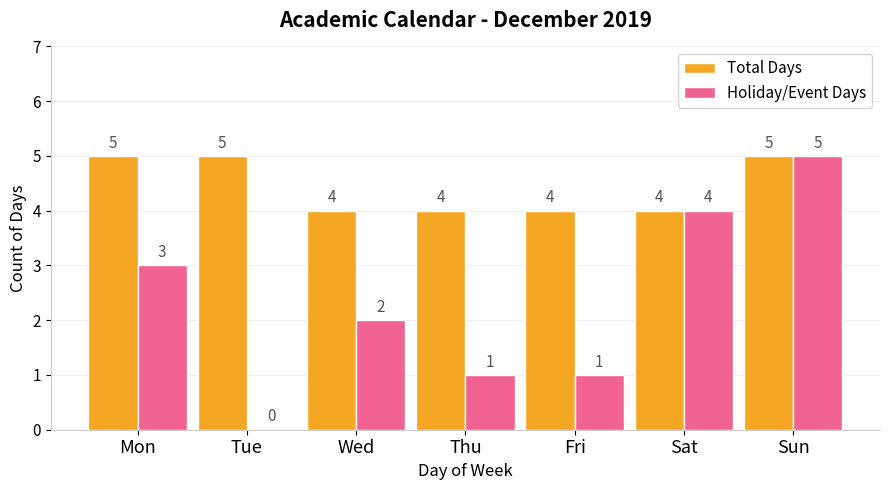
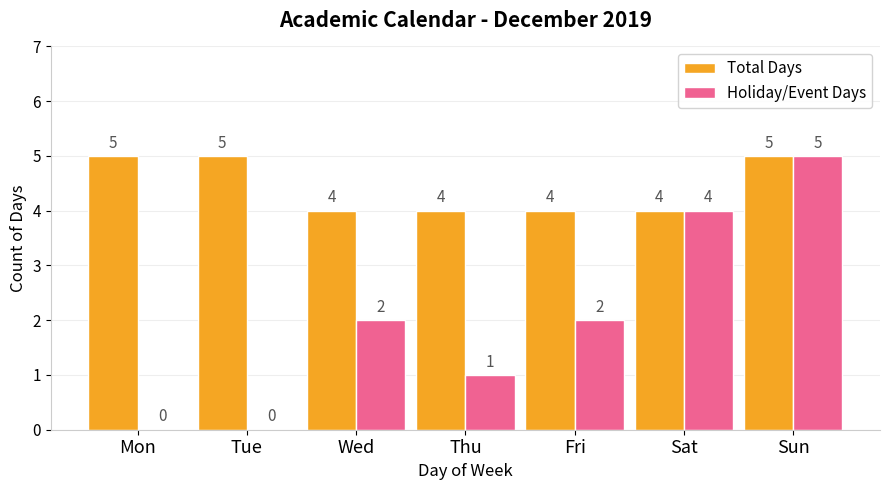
  {
    "Total Days": {
      "Mon": 5,
      "Tue": 5,
      "Wed": 4,
      "Thu": 4,
      "Fri": 4,
      "Sat": 4,
      "Sun": 5
    },
    "Holiday/Event Days": {
-     "Mon": 3,
+     "Mon": 0,
      "Tue": 0,
      "Wed": 2,
      "Thu": 1,
-     "Fri": 1,
+     "Fri": 2,
      "Sat": 4,
      "Sun": 5
    }
  }
